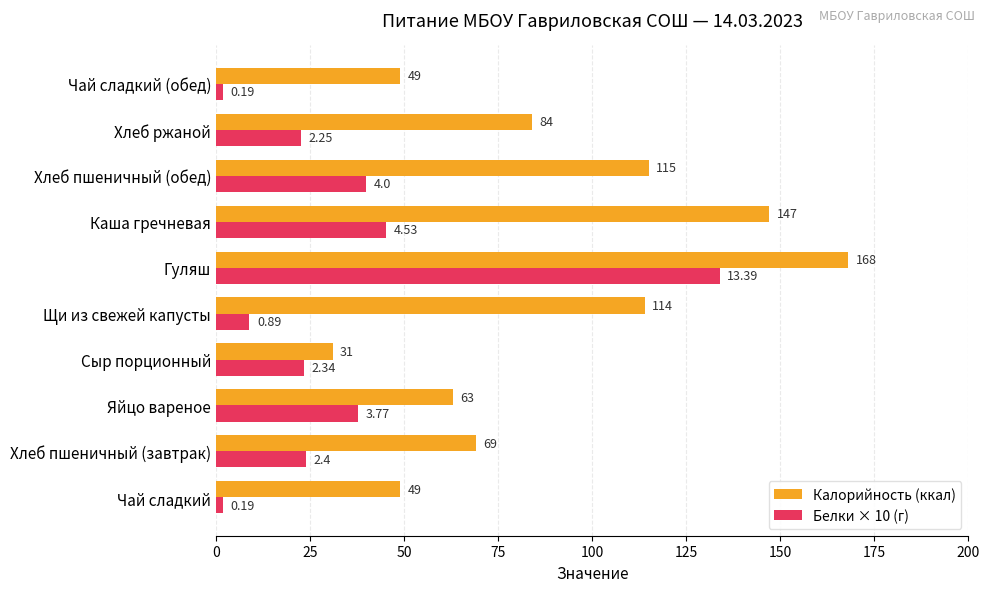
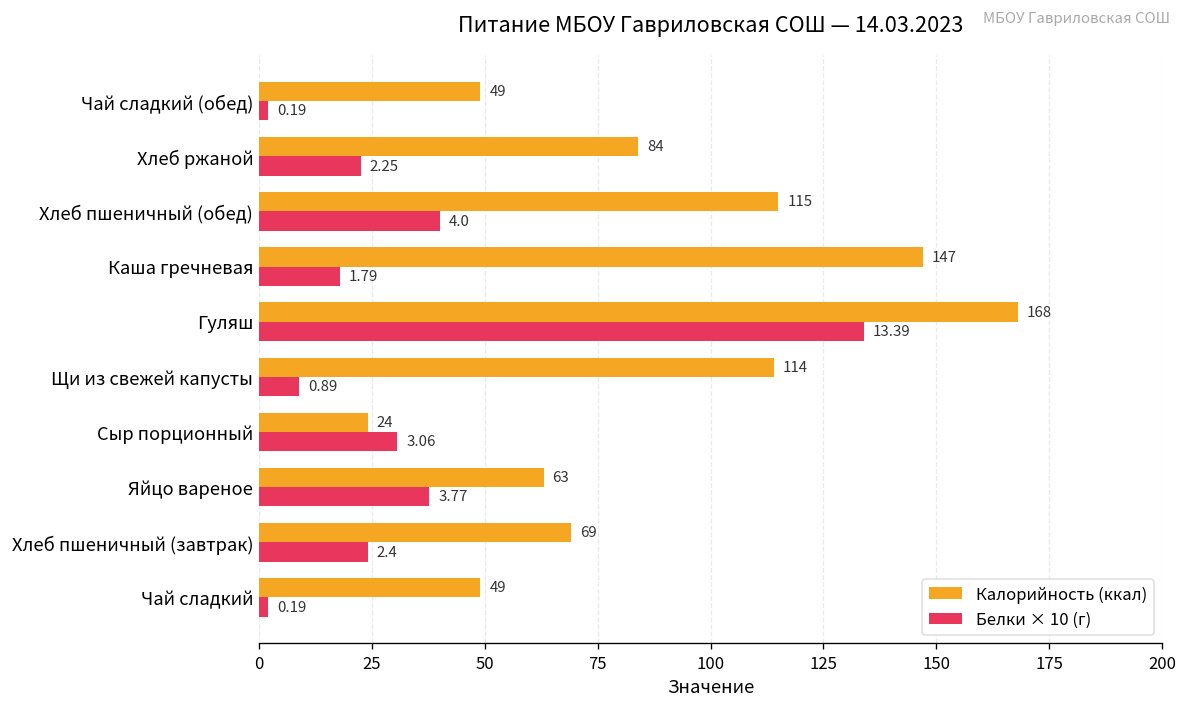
  {
    "Калорийность (ккал)": {
      "Чай сладкий (обед)": 49,
      "Хлеб ржаной": 84,
      "Хлеб пшеничный (обед)": 115,
      "Каша гречневая": 147,
      "Гуляш": 168,
      "Щи из свежей капусты": 114,
-     "Сыр порционный": 31,
+     "Сыр порционный": 24,
      "Яйцо вареное": 63,
      "Хлеб пшеничный (завтрак)": 69,
      "Чай сладкий": 49
    },
    "Белки × 10 (г)": {
-     "Каша гречневая": 4.53,
-     "Сыр порционный": 2.34
+     "Каша гречневая": 1.79,
+     "Сыр порционный": 3.06
    }
  }
